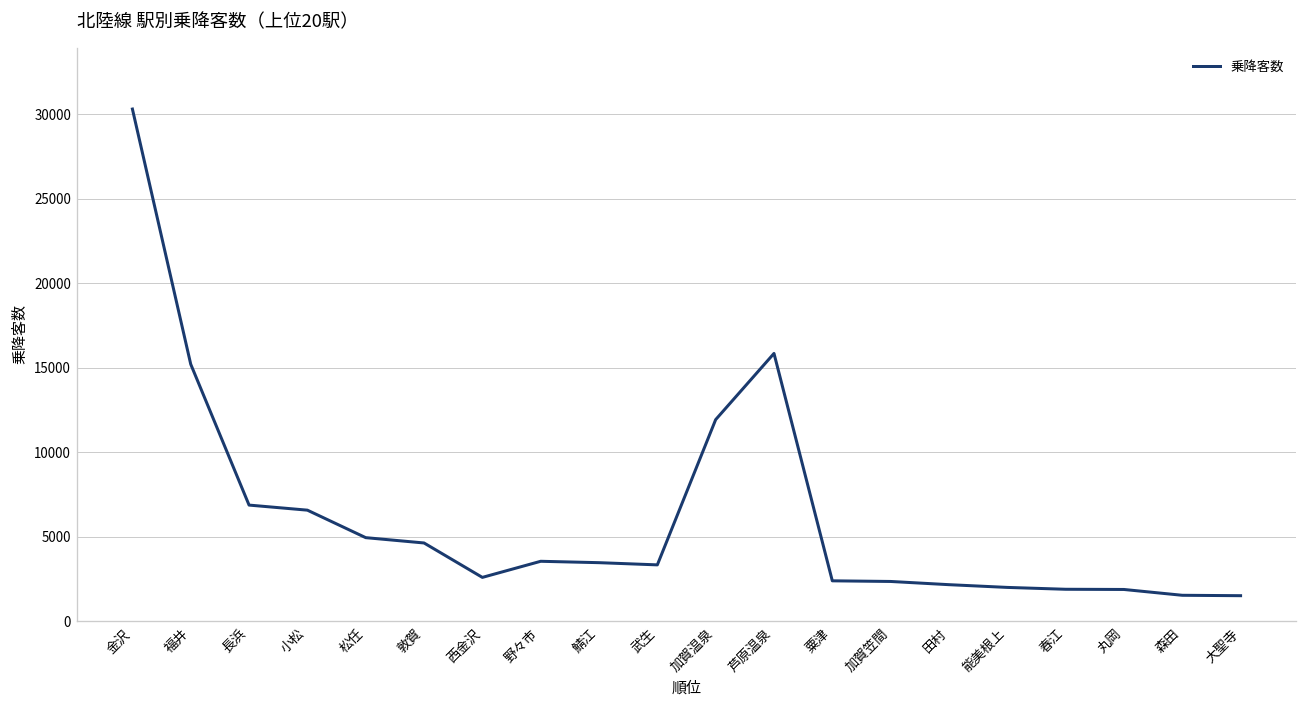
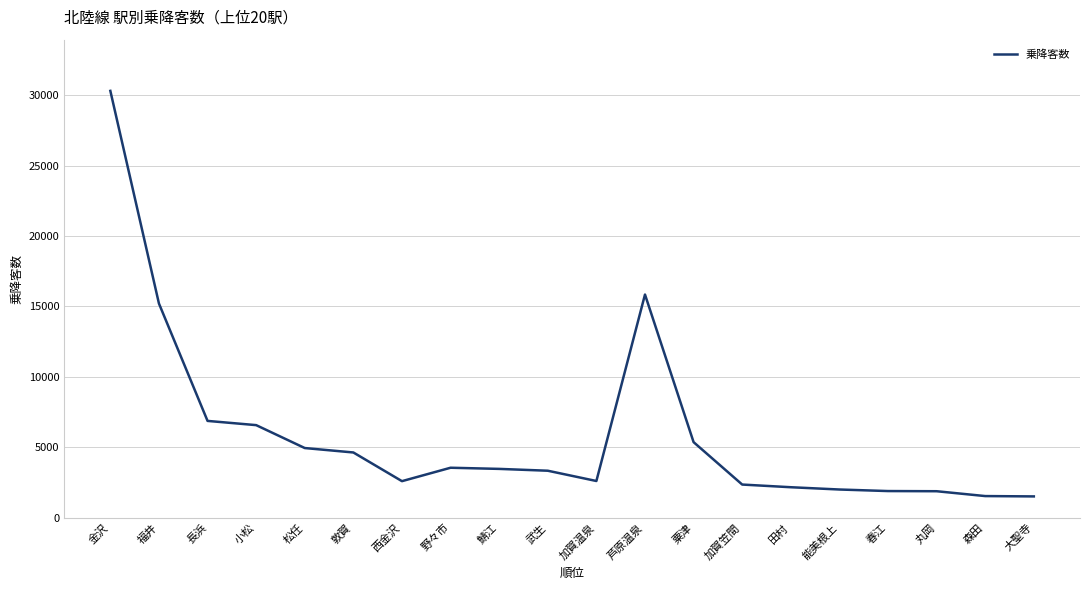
  {
    "金沢": 30300,
    "福井": 15200,
    "長浜": 6900,
    "小松": 6600,
    "松任": 4900,
    "敦賀": 4600,
    "西金沢": 2600,
    "野々市": 3500,
    "鯖江": 3500,
    "武生": 3300,
-   "加賀温泉": 11900,
+   "加賀温泉": 2600,
    "芦原温泉": 15800,
-   "粟津": 2400,
+   "粟津": 5400,
    "加賀笠間": 2300,
    "田村": 2200,
    "能美根上": 2000,
    "春江": 1900,
    "丸岡": 1900,
    "森田": 1500,
    "大聖寺": 1500
  }
